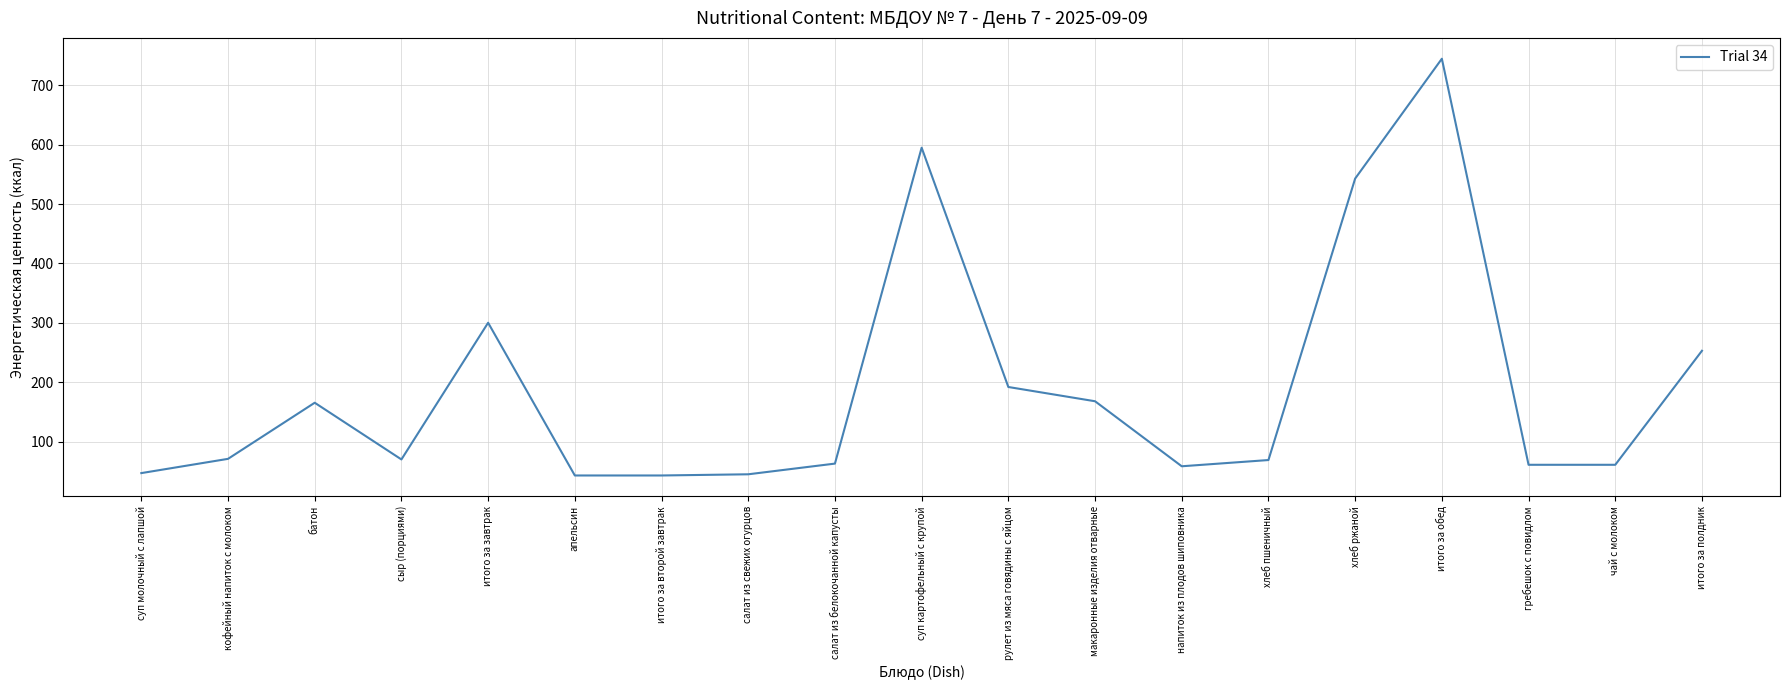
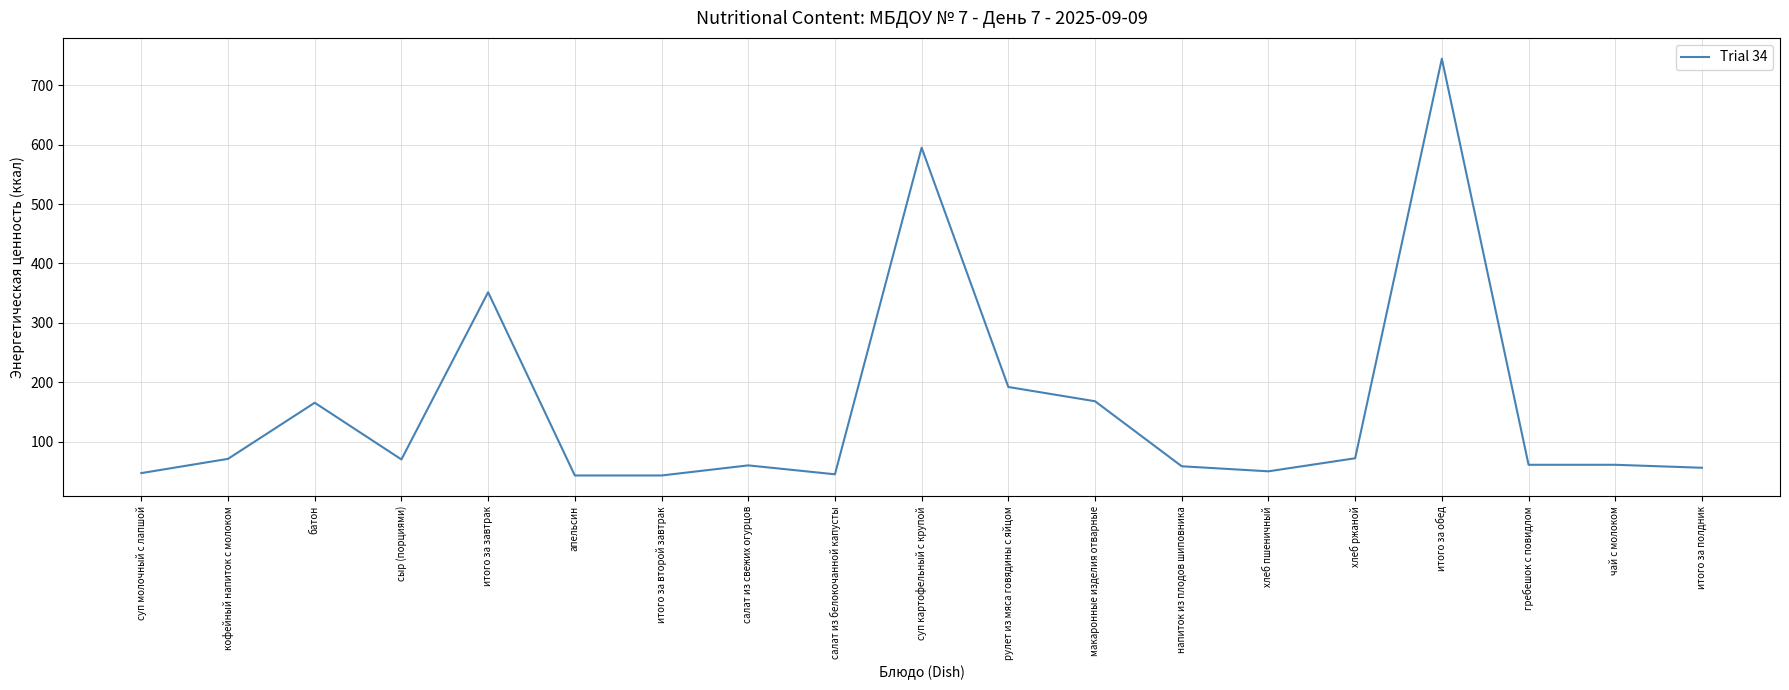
  {
    "суп молочный с лапшой": 50,
    "кофейный напиток с молоком": 70,
    "батон": 170,
    "сыр (порциями)": 70,
-   "итого за завтрак": 300,
+   "итого за завтрак": 350,
    "апельсин": 40,
    "итого за второй завтрак": 40,
-   "салат из свежих огурцов": 50,
-   "салат из белокочанной капусты": 60,
+   "салат из свежих огурцов": 60,
+   "салат из белокочанной капусты": 50,
    "суп картофельный с крупой": 600,
    "рулет из мяса говядины с яйцом": 190,
    "макаронные изделия отварные": 170,
    "напиток из плодов шиповника": 60,
-   "хлеб пшеничный": 70,
-   "хлеб ржаной": 540,
+   "хлеб пшеничный": 50,
+   "хлеб ржаной": 70,
    "итого за обед": 740,
    "гребешок с повидлом": 60,
    "чай с молоком": 60,
-   "итого за полдник": 250
+   "итого за полдник": 60
  }
